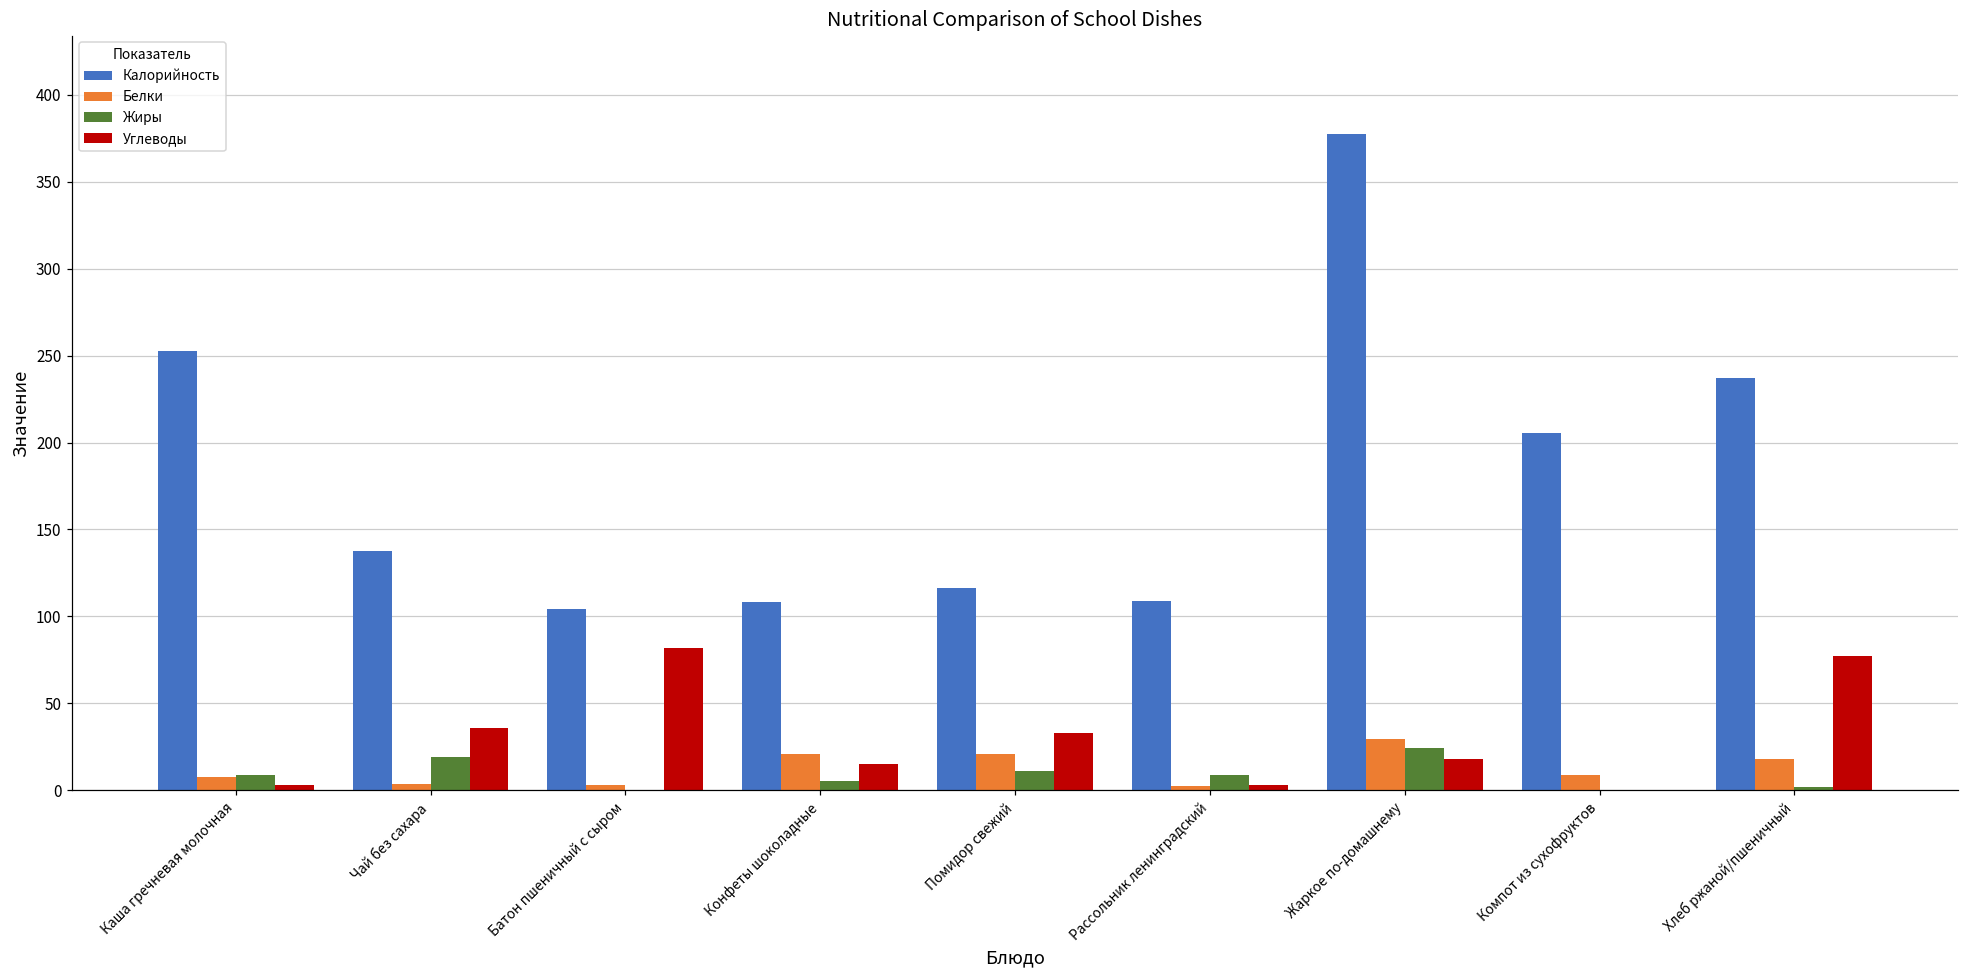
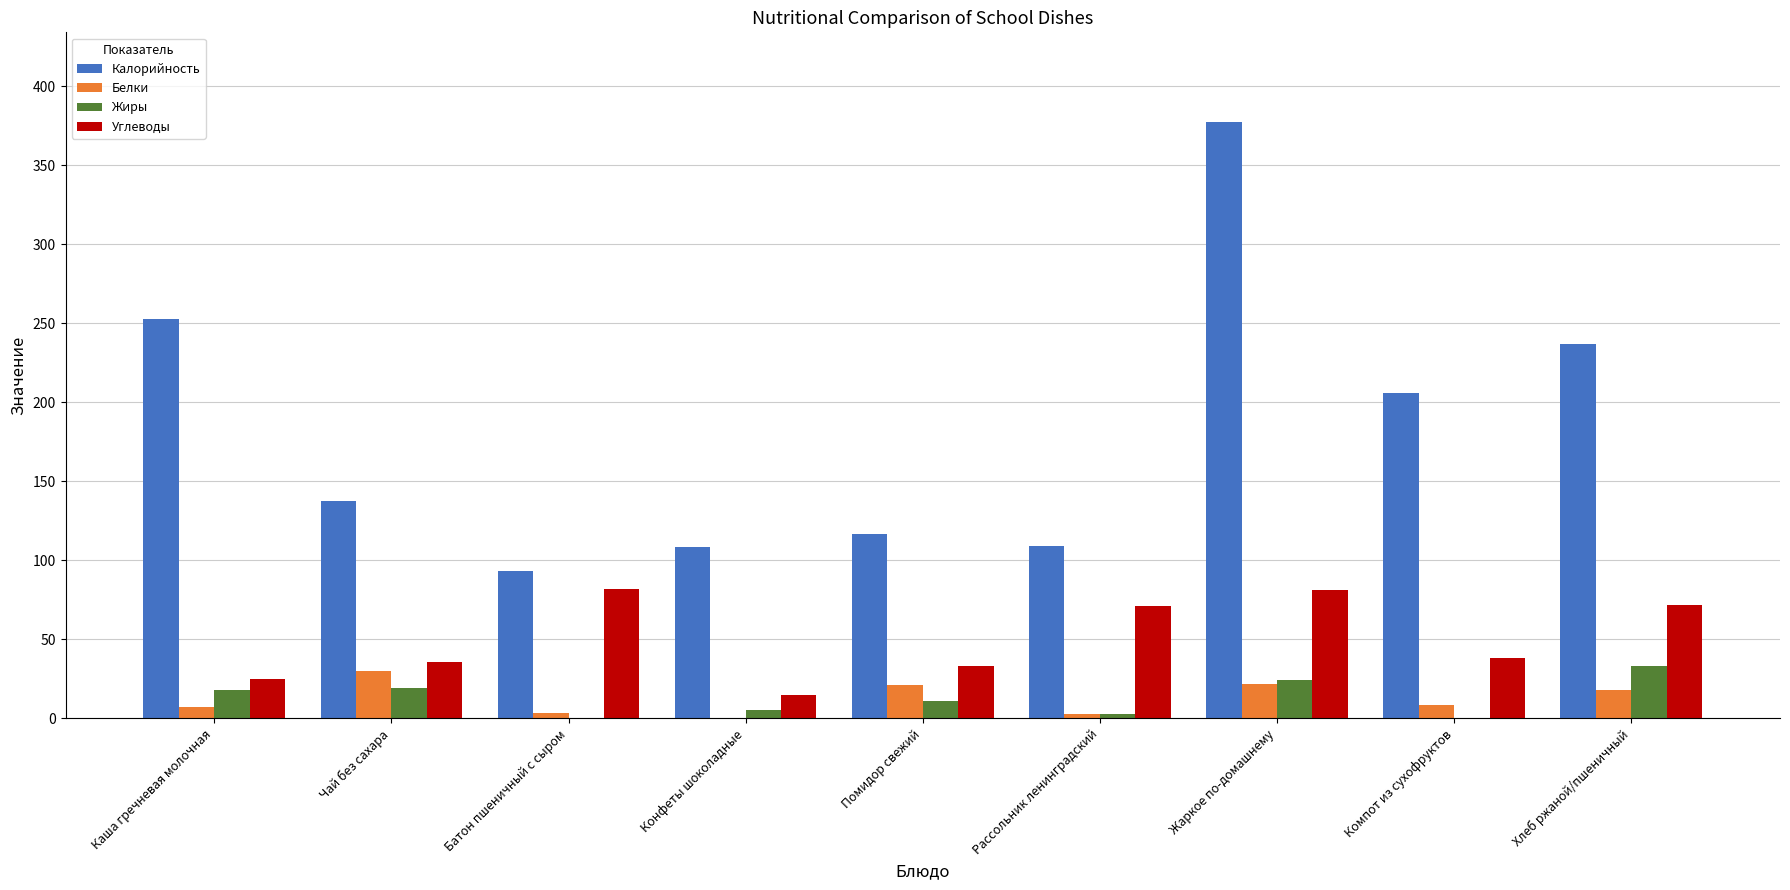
  {
    "Калорийность": {
      "Каша гречневая молочная": 253,
      "Чай без сахара": 138,
-     "Батон пшеничный с сыром": 104,
+     "Батон пшеничный с сыром": 94,
      "Конфеты шоколадные": 108,
      "Помидор свежий": 116,
      "Рассольник ленинградский": 109,
      "Жаркое по-домашнему": 377,
      "Компот из сухофруктов": 206,
      "Хлеб ржаной/пшеничный": 237
    },
    "Белки": {
      "Каша гречневая молочная": 8,
-     "Чай без сахара": 4,
+     "Чай без сахара": 30,
      "Батон пшеничный с сыром": 3,
-     "Конфеты шоколадные": 21,
+     "Конфеты шоколадные": 0,
      "Помидор свежий": 21,
      "Рассольник ленинградский": 3,
-     "Жаркое по-домашнему": 30,
+     "Жаркое по-домашнему": 22,
      "Компот из сухофруктов": 9,
      "Хлеб ржаной/пшеничный": 18
    },
    "Жиры": {
-     "Каша гречневая молочная": 9,
+     "Каша гречневая молочная": 18,
      "Чай без сахара": 19,
      "Конфеты шоколадные": 6,
      "Помидор свежий": 11,
-     "Рассольник ленинградский": 9,
+     "Рассольник ленинградский": 3,
      "Жаркое по-домашнему": 24,
-     "Хлеб ржаной/пшеничный": 2
+     "Хлеб ржаной/пшеничный": 33
    },
    "Углеводы": {
-     "Каша гречневая молочная": 3,
+     "Каша гречневая молочная": 25,
      "Чай без сахара": 36,
      "Батон пшеничный с сыром": 82,
      "Конфеты шоколадные": 15,
      "Помидор свежий": 33,
-     "Рассольник ленинградский": 3,
-     "Жаркое по-домашнему": 18,
-     "Компот из сухофруктов": 0,
-     "Хлеб ржаной/пшеничный": 77
+     "Рассольник ленинградский": 71,
+     "Жаркое по-домашнему": 81,
+     "Компот из сухофруктов": 38,
+     "Хлеб ржаной/пшеничный": 72
    }
  }
